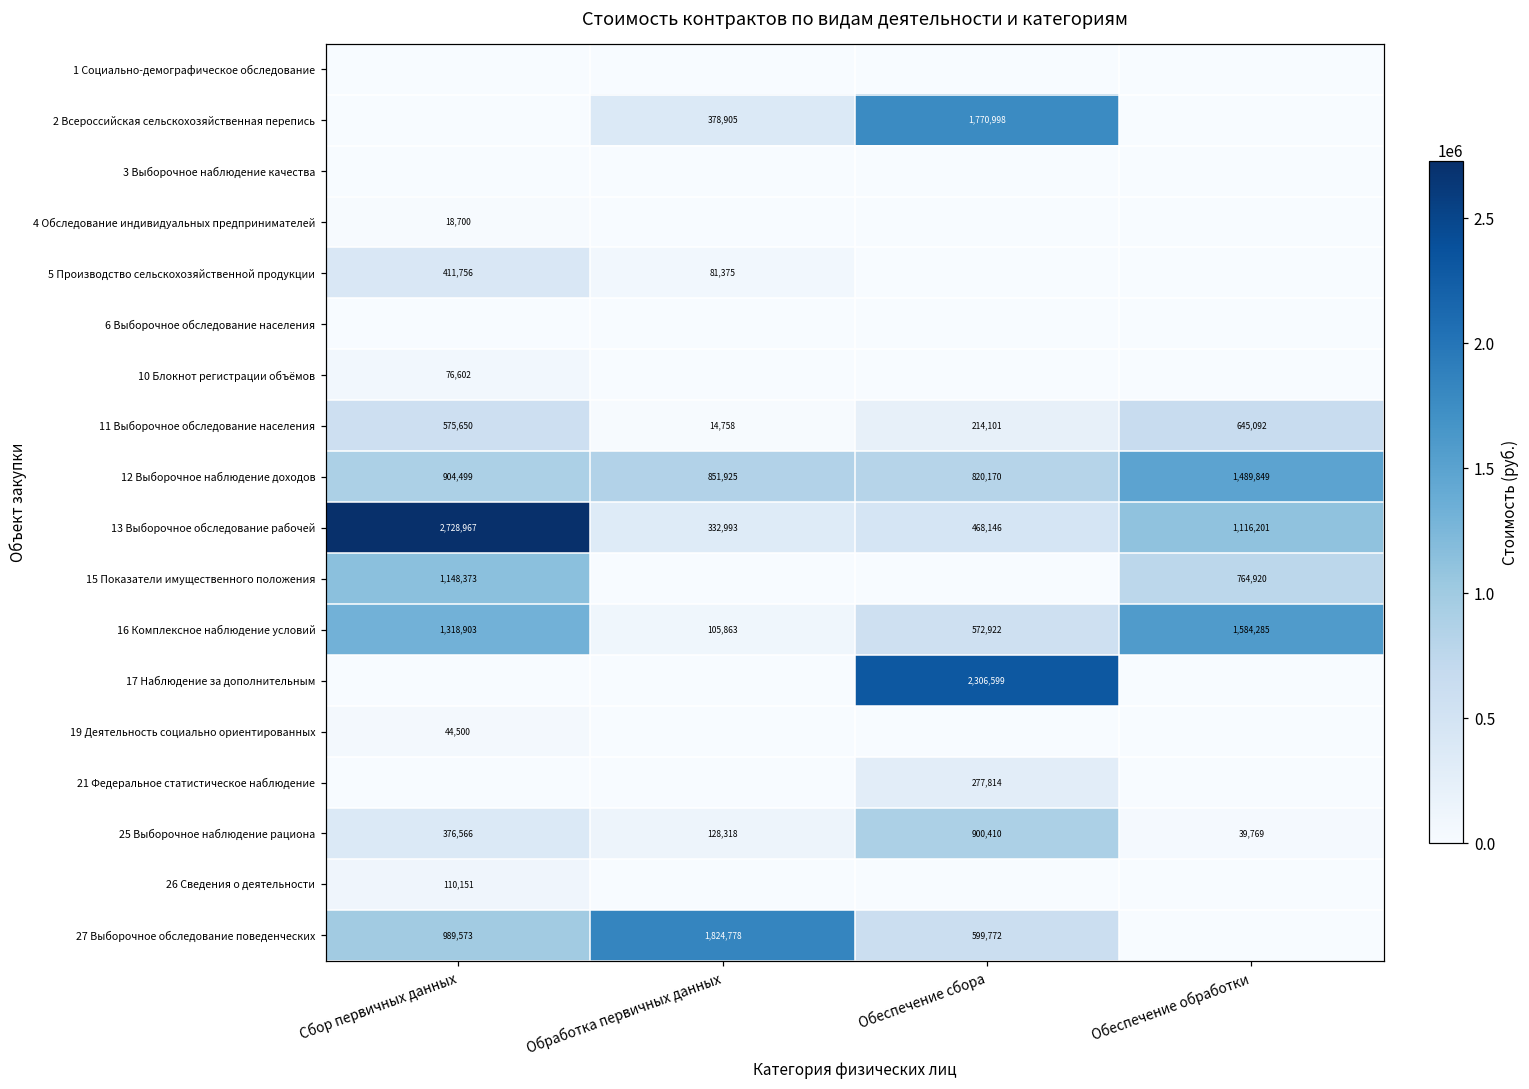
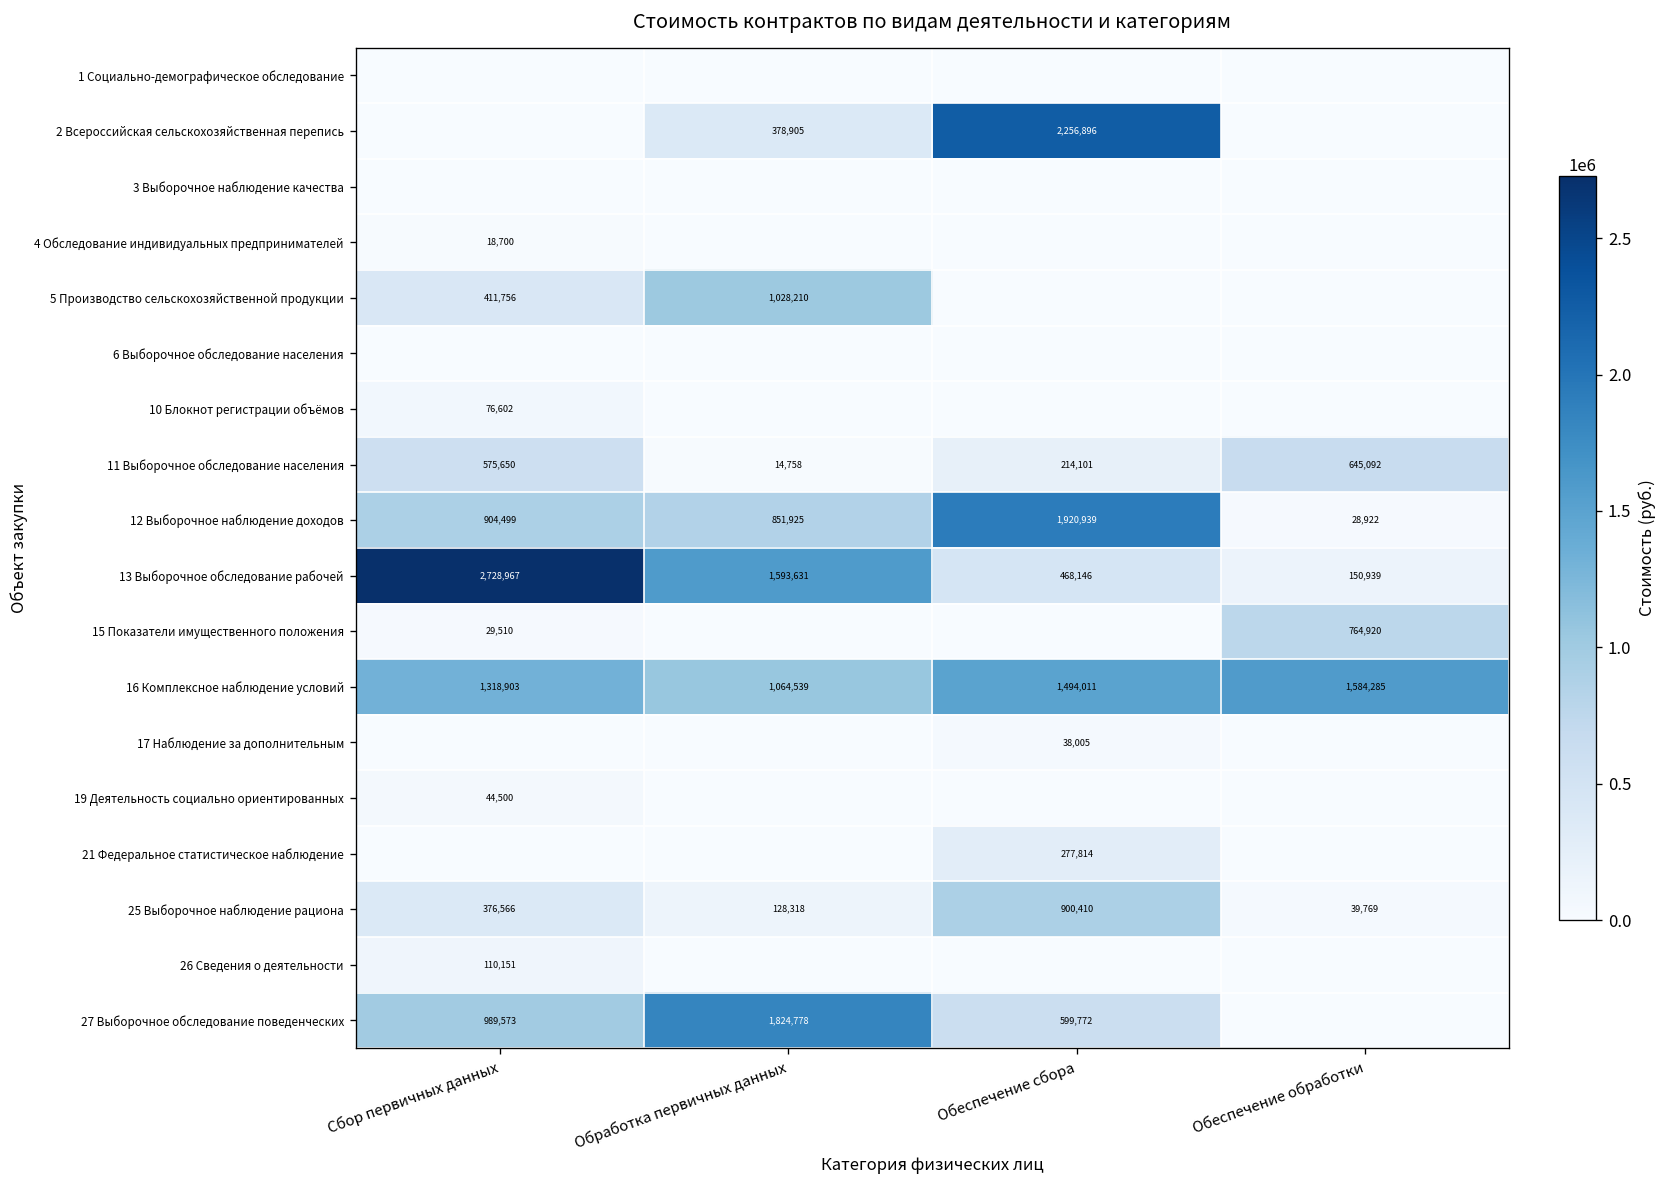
  {
    "2 Всероссийская сельскохозяйственная перепись": {
      "Обработка первичных данных": "378,905",
-     "Обеспечение сбора": "1,770,998"
+     "Обеспечение сбора": "2,256,896"
    },
    "4 Обследование индивидуальных предпринимателей": {
      "Сбор первичных данных": "18,700"
    },
    "5 Производство сельскохозяйственной продукции": {
      "Сбор первичных данных": "411,756",
-     "Обработка первичных данных": "81,375"
+     "Обработка первичных данных": "1,028,210"
    },
    "10 Блокнот регистрации объёмов": {
      "Сбор первичных данных": "76,602"
    },
    "11 Выборочное обследование населения": {
      "Сбор первичных данных": "575,650",
      "Обработка первичных данных": "14,758",
      "Обеспечение сбора": "214,101",
      "Обеспечение обработки": "645,092"
    },
    "12 Выборочное наблюдение доходов": {
      "Сбор первичных данных": "904,499",
      "Обработка первичных данных": "851,925",
-     "Обеспечение сбора": "820,170",
-     "Обеспечение обработки": "1,489,849"
+     "Обеспечение сбора": "1,920,939",
+     "Обеспечение обработки": "28,922"
    },
    "13 Выборочное обследование рабочей": {
      "Сбор первичных данных": "2,728,967",
-     "Обработка первичных данных": "332,993",
+     "Обработка первичных данных": "1,593,631",
      "Обеспечение сбора": "468,146",
-     "Обеспечение обработки": "1,116,201"
+     "Обеспечение обработки": "150,939"
    },
    "15 Показатели имущественного положения": {
-     "Сбор первичных данных": "1,148,373",
+     "Сбор первичных данных": "29,510",
      "Обеспечение обработки": "764,920"
    },
    "16 Комплексное наблюдение условий": {
      "Сбор первичных данных": "1,318,903",
-     "Обработка первичных данных": "105,863",
-     "Обеспечение сбора": "572,922",
+     "Обработка первичных данных": "1,064,539",
+     "Обеспечение сбора": "1,494,011",
      "Обеспечение обработки": "1,584,285"
    },
    "17 Наблюдение за дополнительным": {
-     "Обеспечение сбора": "2,306,599"
+     "Обеспечение сбора": "38,005"
    },
    "19 Деятельность социально ориентированных": {
      "Сбор первичных данных": "44,500"
    },
    "21 Федеральное статистическое наблюдение": {
      "Обеспечение сбора": "277,814"
    },
    "25 Выборочное наблюдение рациона": {
      "Сбор первичных данных": "376,566",
      "Обработка первичных данных": "128,318",
      "Обеспечение сбора": "900,410",
      "Обеспечение обработки": "39,769"
    },
    "26 Сведения о деятельности": {
      "Сбор первичных данных": "110,151"
    },
    "27 Выборочное обследование поведенческих": {
      "Сбор первичных данных": "989,573",
      "Обработка первичных данных": "1,824,778",
      "Обеспечение сбора": "599,772"
    }
  }
